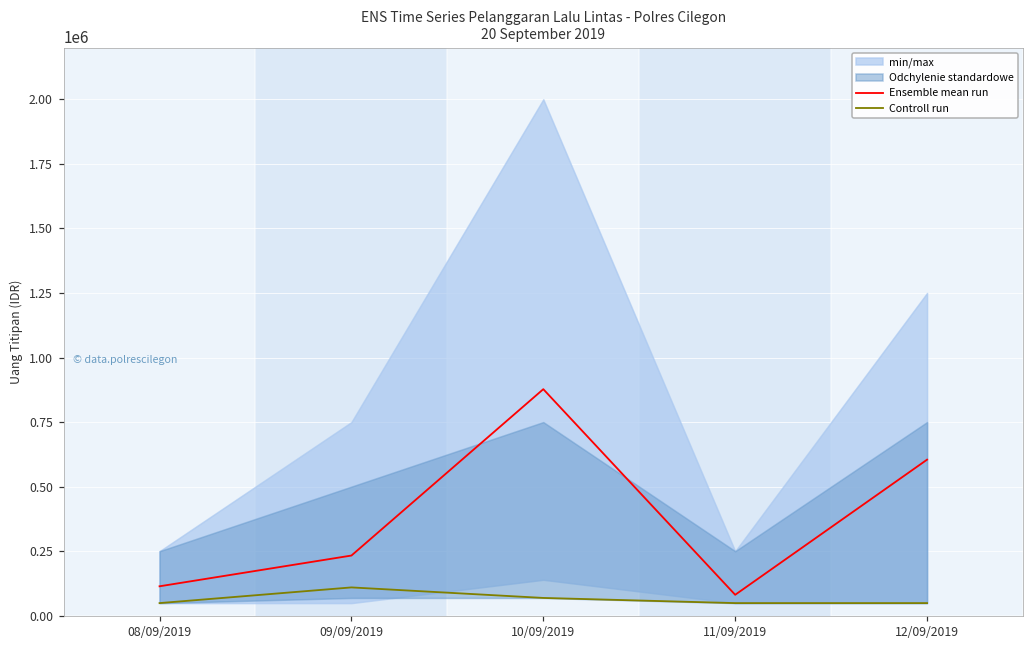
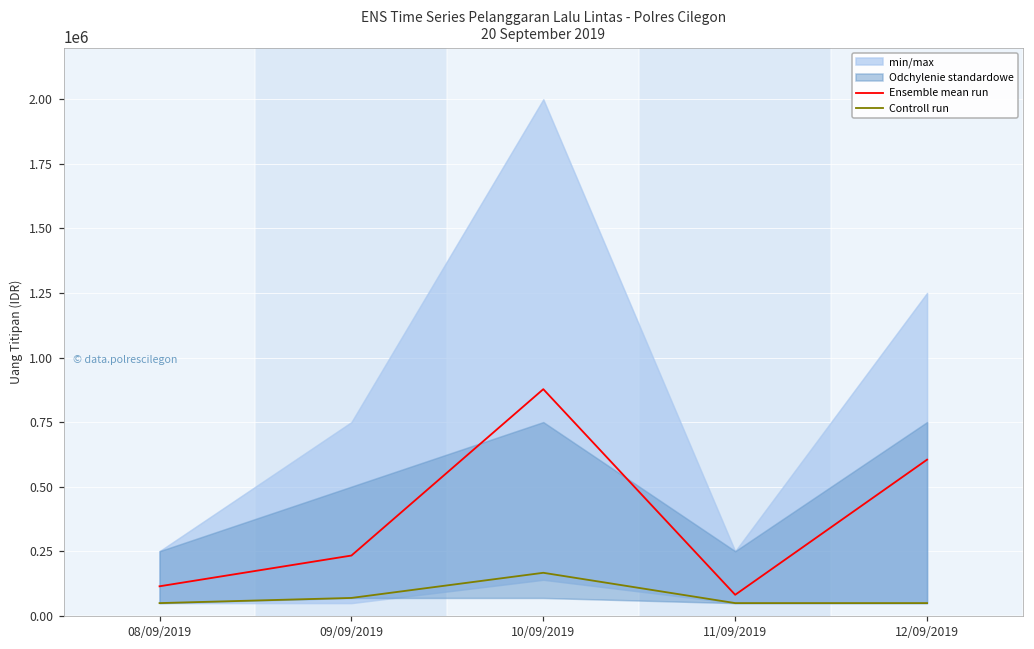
  {
    "Ensemble mean run": {
      "08/09/2019": 110000,
      "09/09/2019": 230000,
      "10/09/2019": 880000,
      "11/09/2019": 80000,
      "12/09/2019": 600000
    },
    "Controll run": {
      "08/09/2019": 50000,
-     "09/09/2019": 110000,
-     "10/09/2019": 70000,
+     "09/09/2019": 70000,
+     "10/09/2019": 170000,
      "11/09/2019": 50000,
      "12/09/2019": 50000
    }
  }
